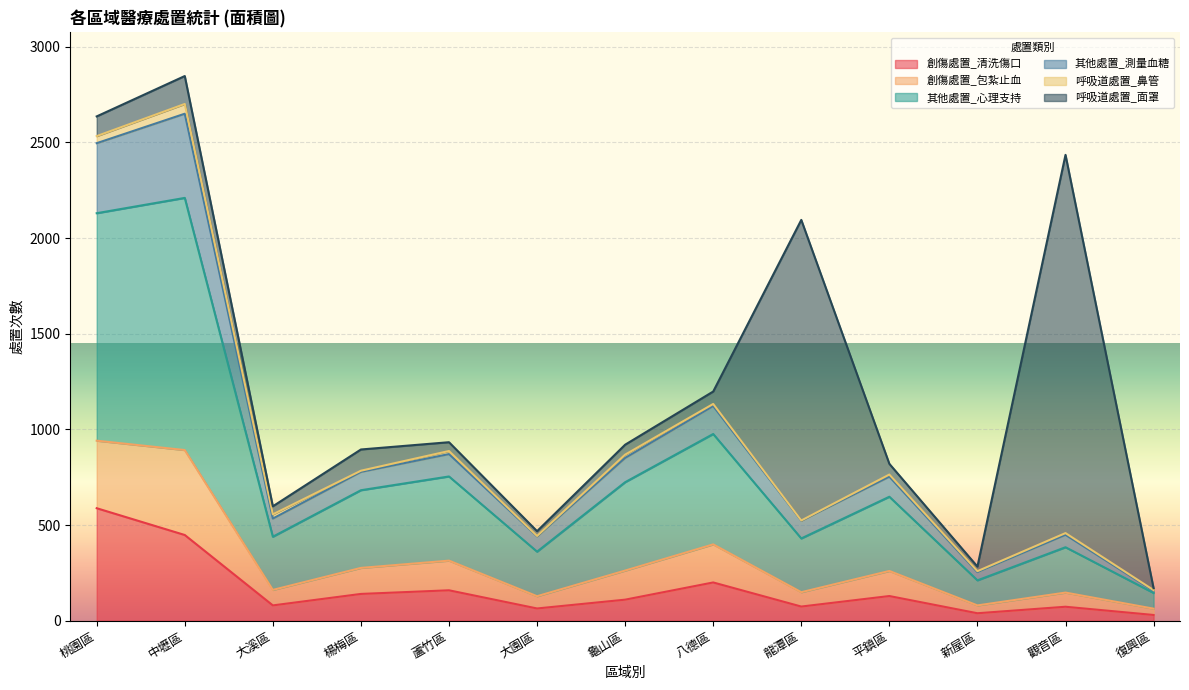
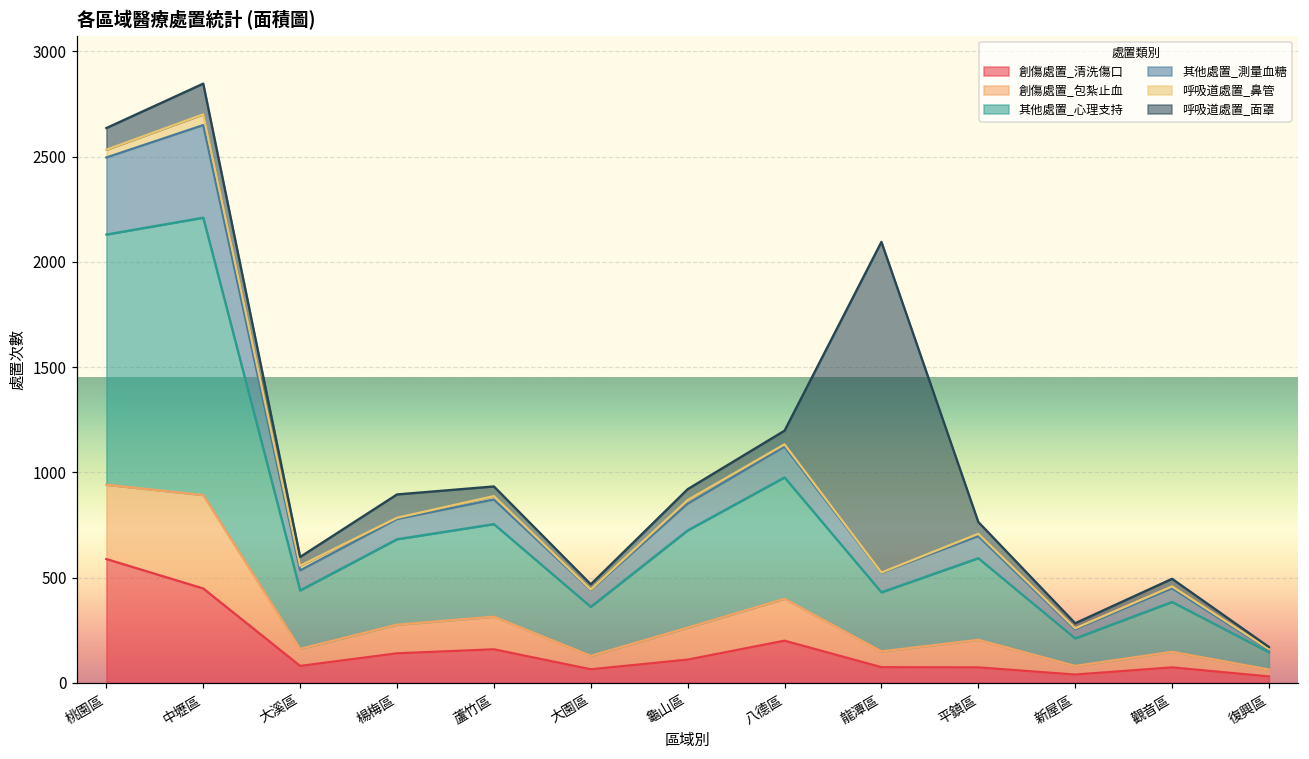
  {
    "創傷處置_清洗傷口": {
      "桃園區": 590,
      "中壢區": 450,
      "大溪區": 80,
      "楊梅區": 140,
      "蘆竹區": 160,
      "大園區": 60,
      "龜山區": 110,
      "八德區": 200,
      "龍潭區": 70,
-     "平鎮區": 130,
+     "平鎮區": 70,
      "新屋區": 40,
      "觀音區": 70,
      "復興區": 30
    },
    "呼吸道處置_面罩": {
      "桃園區": 100,
      "中壢區": 150,
      "大溪區": 40,
      "楊梅區": 110,
      "蘆竹區": 50,
      "大園區": 30,
      "龜山區": 50,
      "八德區": 70,
      "龍潭區": 1570,
      "平鎮區": 60,
      "新屋區": 20,
-     "觀音區": 1980
+     "觀音區": 40
    }
  }
